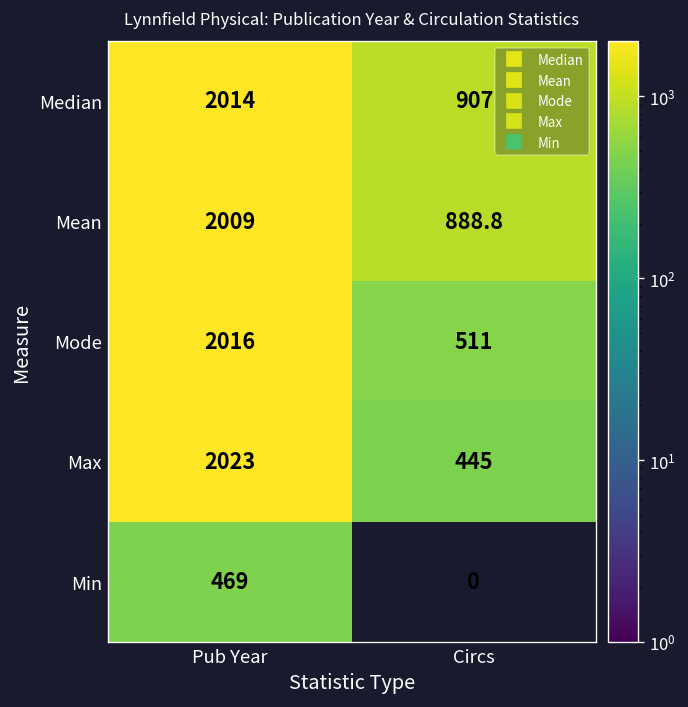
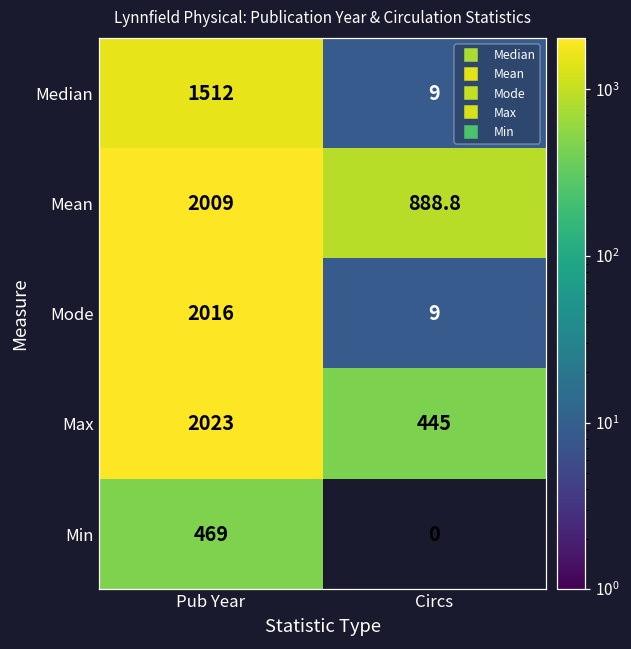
  {
    "Median": {
-     "Pub Year": 2014,
-     "Circs": 907
+     "Pub Year": 1512,
+     "Circs": 9
    },
    "Mean": {
      "Pub Year": 2009,
      "Circs": 888.8
    },
    "Mode": {
      "Pub Year": 2016,
-     "Circs": 511
+     "Circs": 9
    },
    "Max": {
      "Pub Year": 2023,
      "Circs": 445
    },
    "Min": {
      "Pub Year": 469
    }
  }
